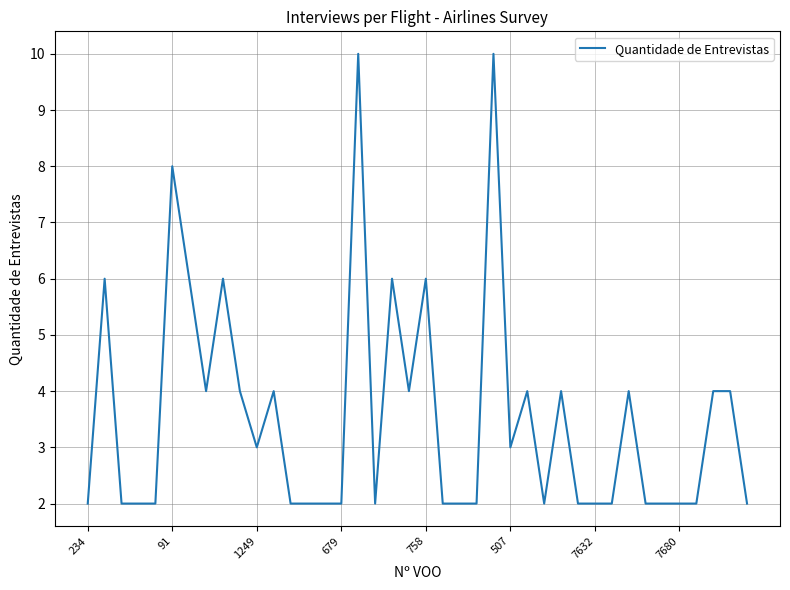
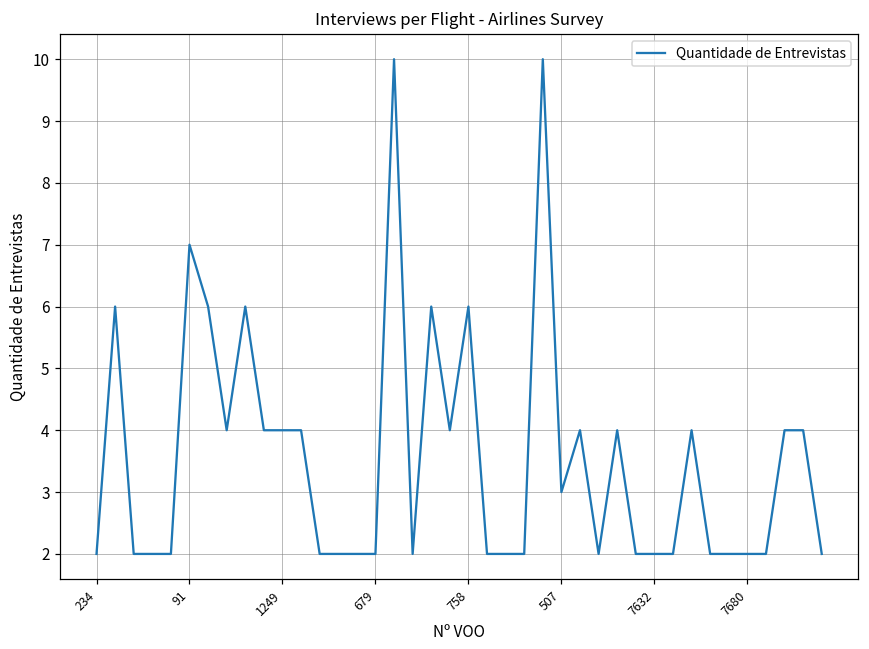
  {
    "234": 2,
-   "91": 8,
-   "1249": 3,
+   "91": 7,
+   "1249": 4,
    "679": 2,
    "758": 6,
    "507": 3,
    "7632": 2,
    "7680": 2
  }
